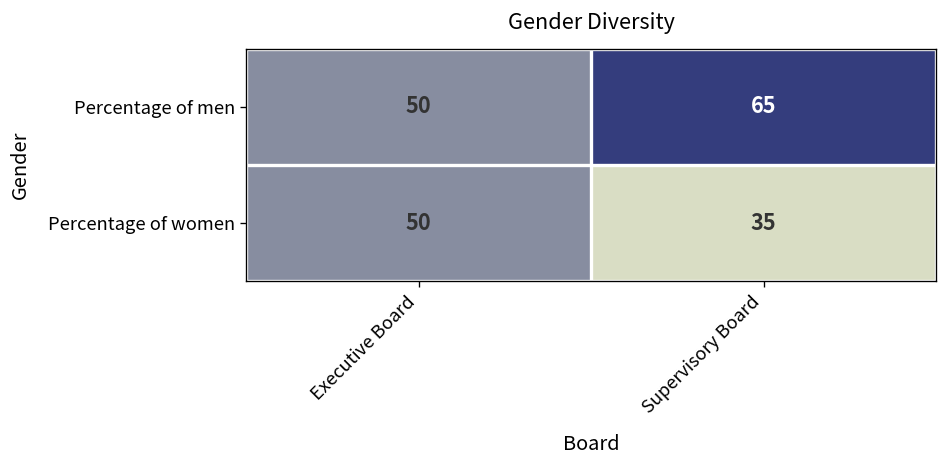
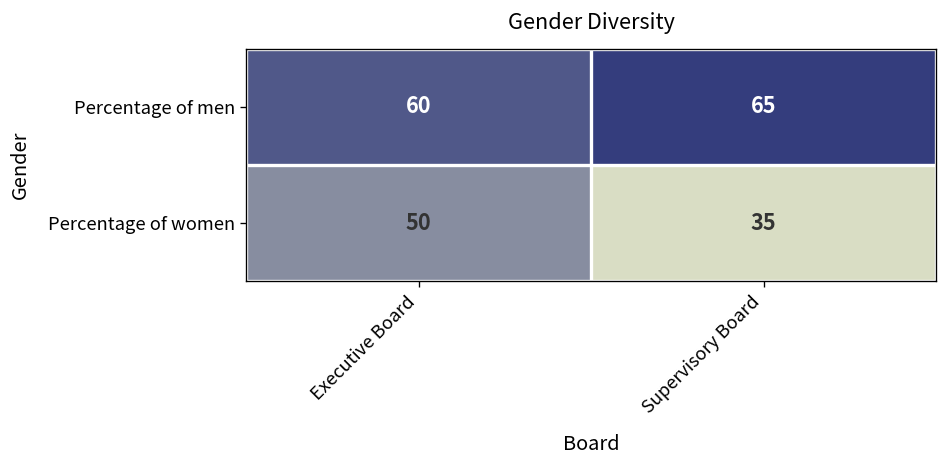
  {
    "Percentage of men": {
-     "Executive Board": 50,
+     "Executive Board": 60,
      "Supervisory Board": 65
    },
    "Percentage of women": {
      "Executive Board": 50,
      "Supervisory Board": 35
    }
  }
